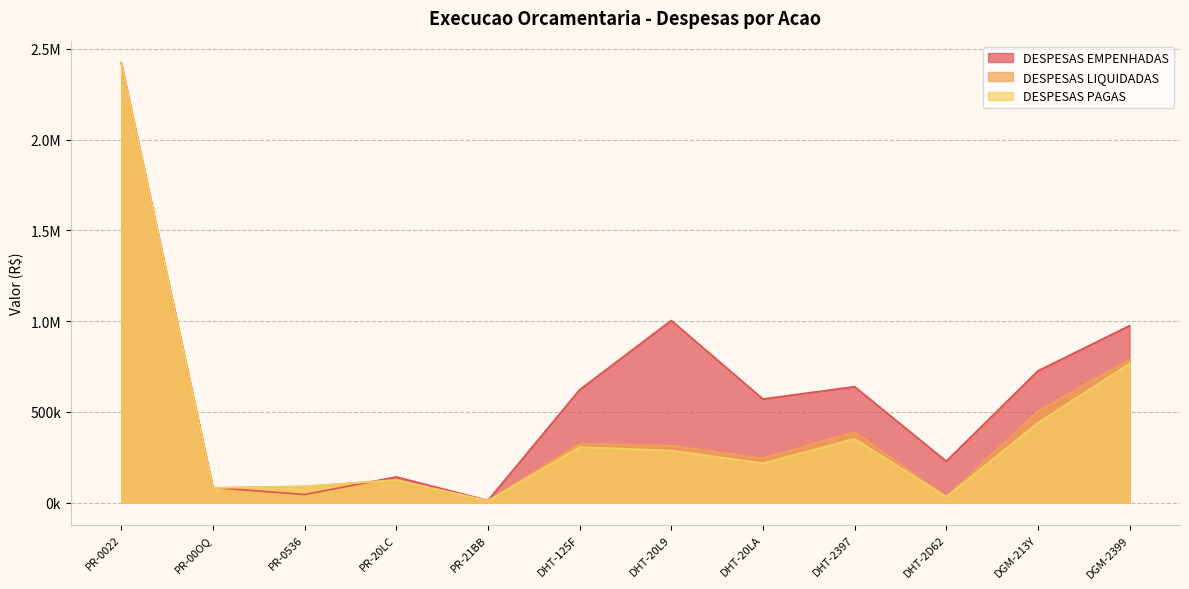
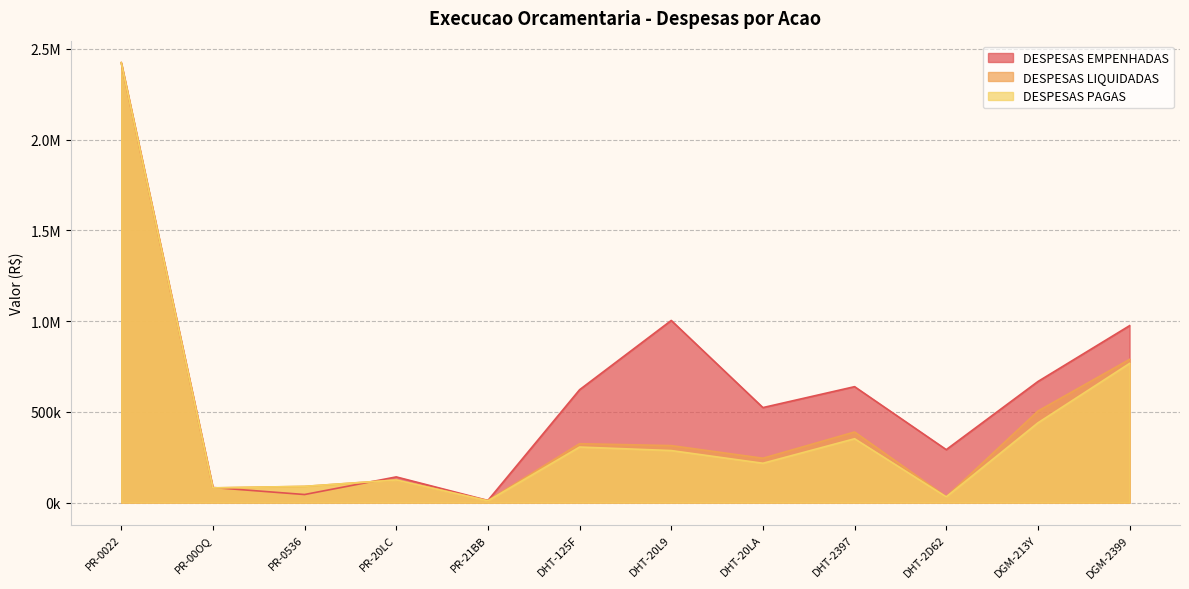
  {
    "DESPESAS EMPENHADAS": {
      "PR-0536": 40000,
      "PR-20LC": 140000,
      "DHT-125F": 620000,
      "DHT-20L9": 1000000,
-     "DHT-20LA": 570000,
+     "DHT-20LA": 520000,
      "DHT-2397": 640000,
-     "DHT-2D62": 230000,
-     "DGM-213Y": 730000,
+     "DHT-2D62": 290000,
+     "DGM-213Y": 670000,
      "DGM-2399": 980000
    }
  }
